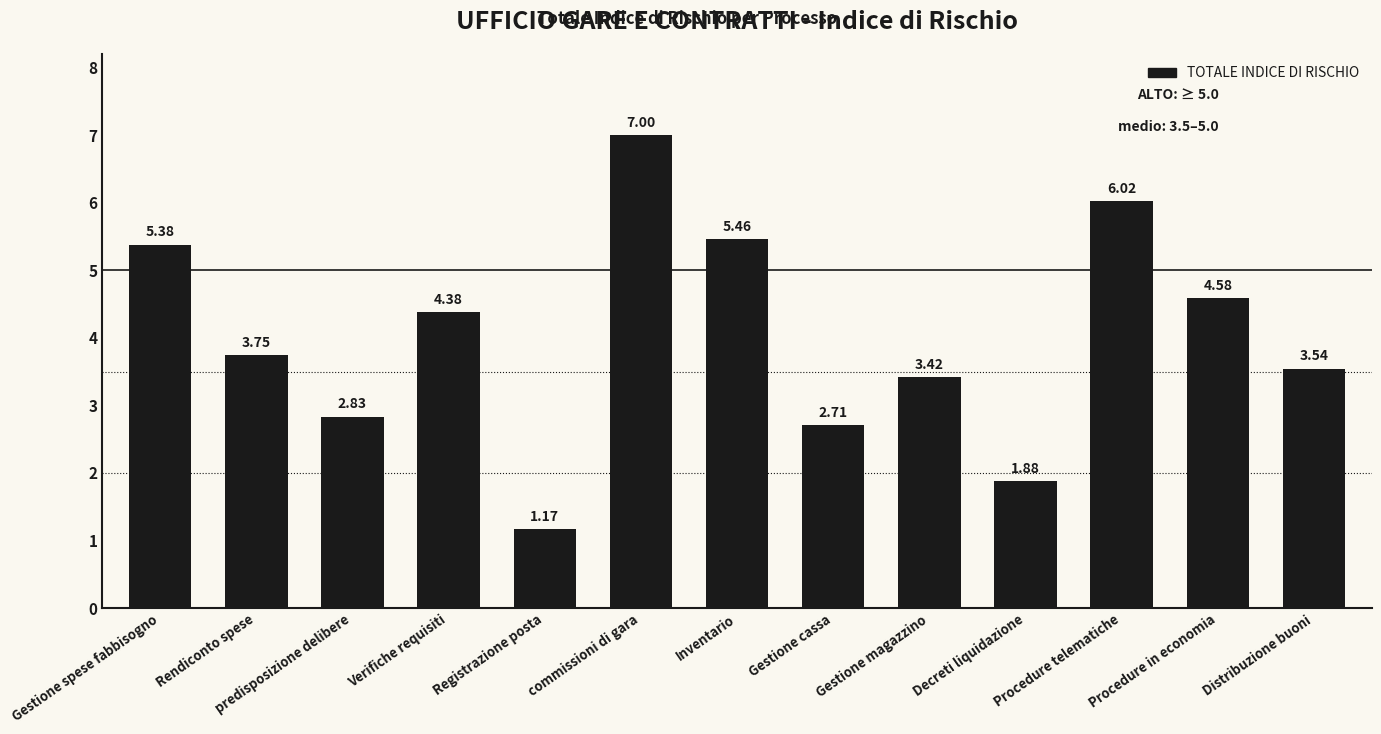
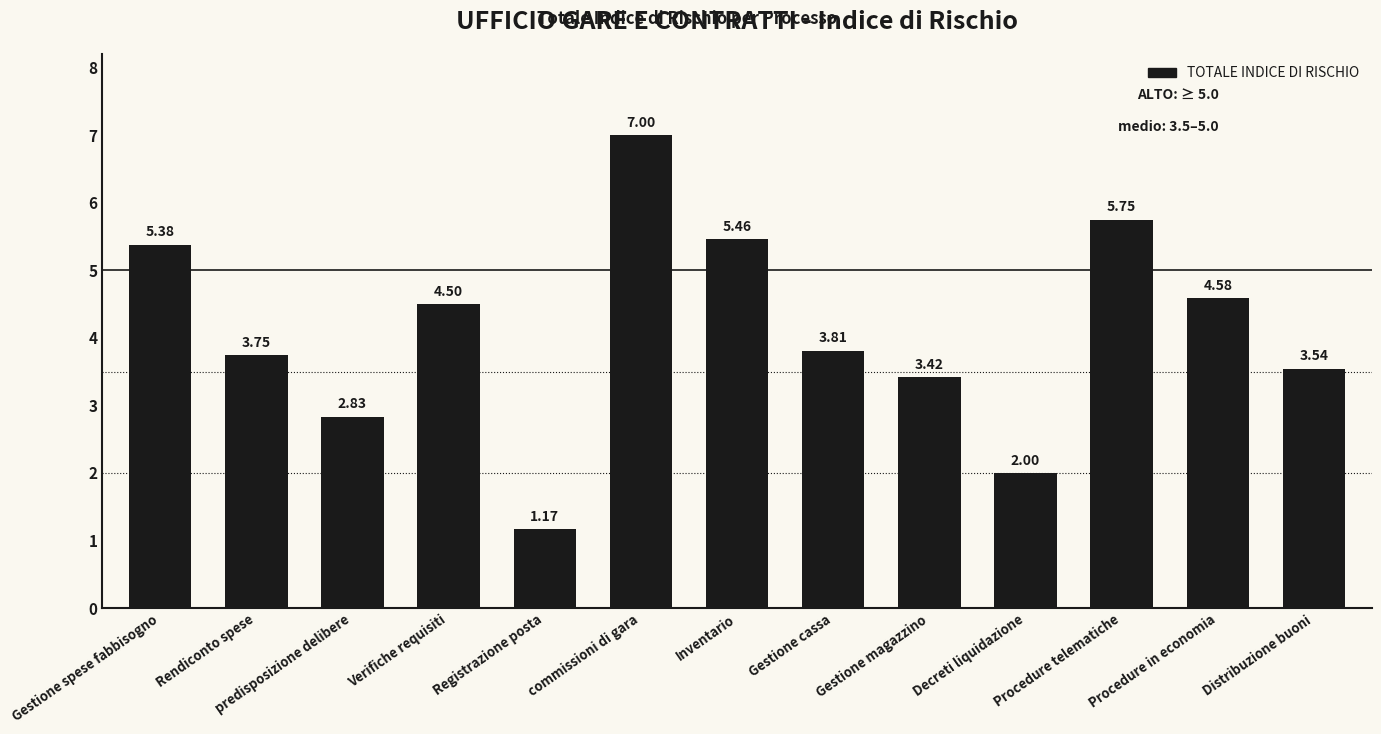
  {
    "Gestione spese fabbisogno": 5.38,
    "Rendiconto spese": 3.75,
    "predisposizione delibere": 2.83,
-   "Verifiche requisiti": 4.38,
+   "Verifiche requisiti": 4.50,
    "Registrazione posta": 1.17,
    "commissioni di gara": 7.00,
    "Inventario": 5.46,
-   "Gestione cassa": 2.71,
+   "Gestione cassa": 3.81,
    "Gestione magazzino": 3.42,
-   "Decreti liquidazione": 1.88,
-   "Procedure telematiche": 6.02,
+   "Decreti liquidazione": 2.00,
+   "Procedure telematiche": 5.75,
    "Procedure in economia": 4.58,
    "Distribuzione buoni": 3.54
  }
